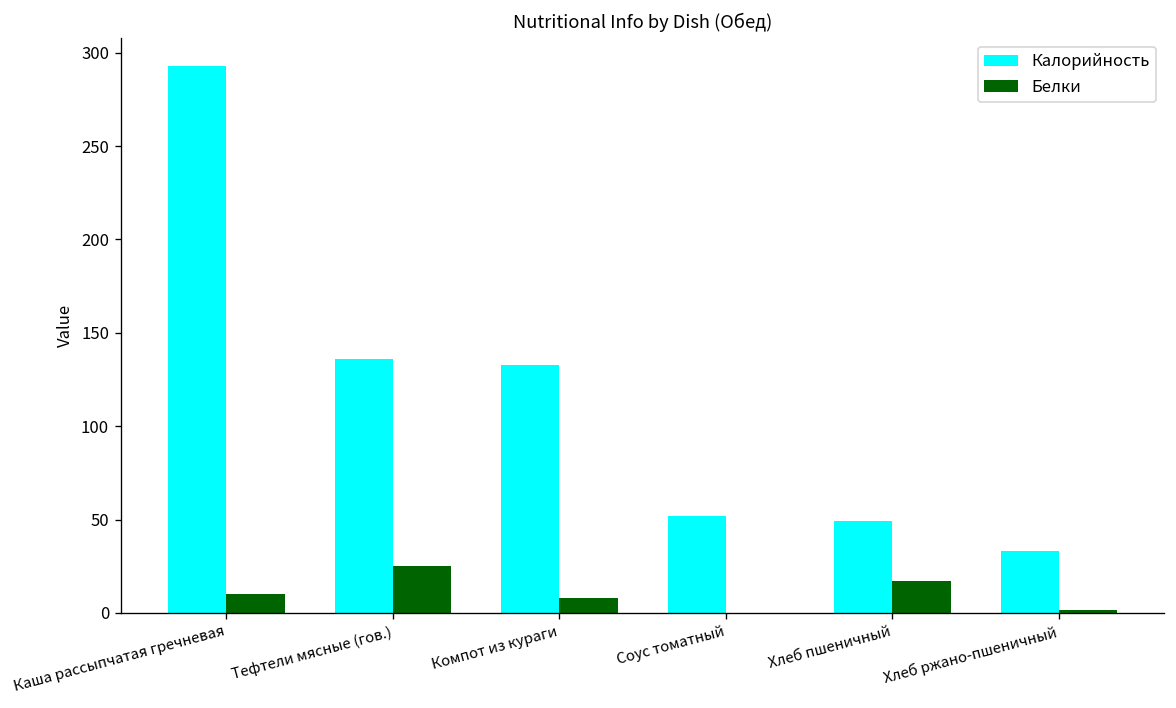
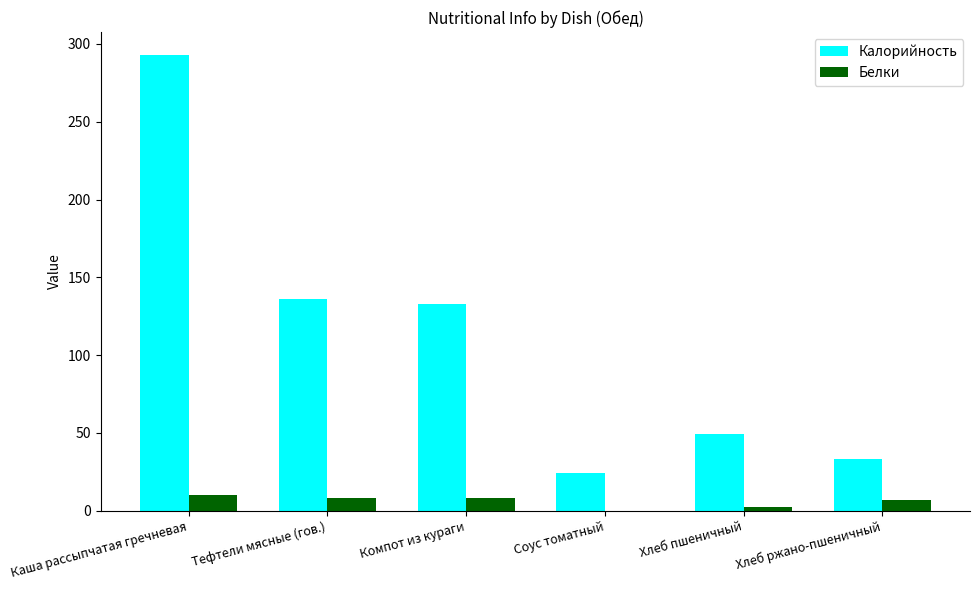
  {
    "Калорийность": {
      "Каша рассыпчатая гречневая": 293,
      "Тефтели мясные (гов.)": 136,
      "Компот из кураги": 133,
-     "Соус томатный": 52,
+     "Соус томатный": 24,
      "Хлеб пшеничный": 49,
      "Хлеб ржано-пшеничный": 33
    },
    "Белки": {
      "Каша рассыпчатая гречневая": 10,
-     "Тефтели мясные (гов.)": 25,
+     "Тефтели мясные (гов.)": 8,
      "Компот из кураги": 8,
      "Соус томатный": 0,
-     "Хлеб пшеничный": 17,
-     "Хлеб ржано-пшеничный": 1
+     "Хлеб пшеничный": 2,
+     "Хлеб ржано-пшеничный": 7
    }
  }
